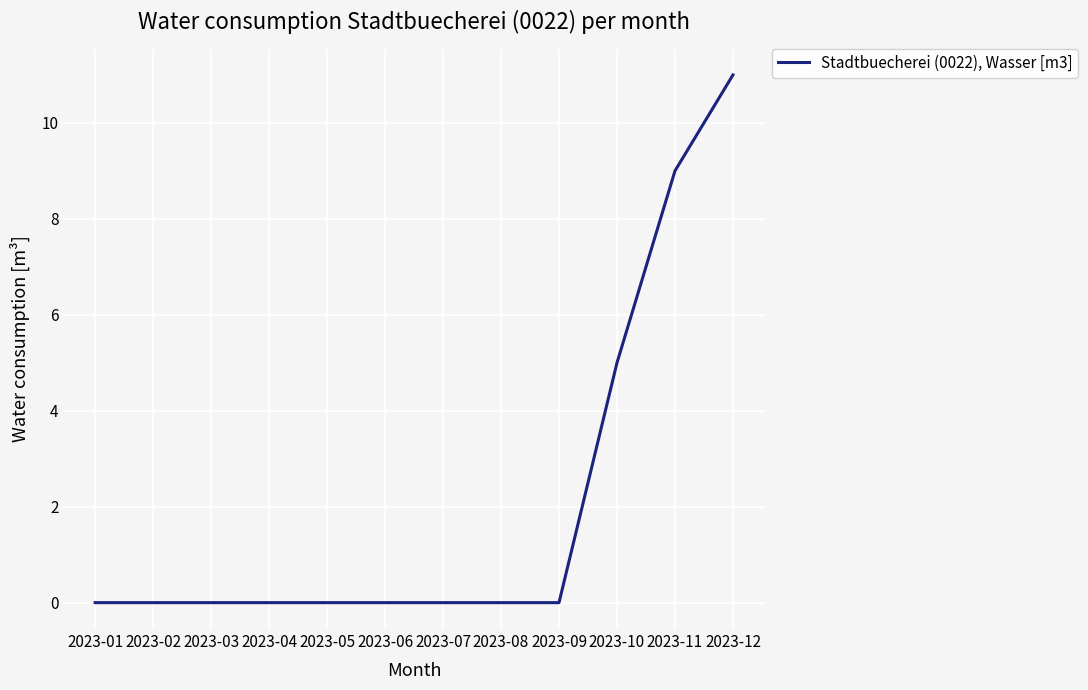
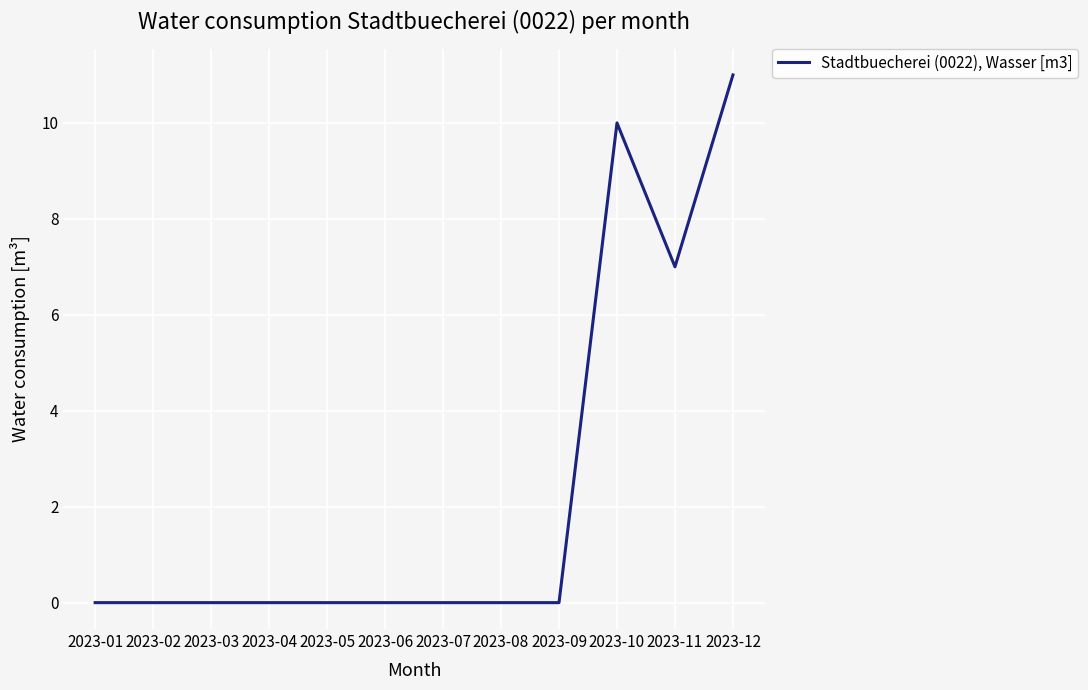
  {
    "2023-01": 0,
    "2023-02": 0,
    "2023-03": 0,
    "2023-04": 0,
    "2023-05": 0,
    "2023-06": 0,
    "2023-07": 0,
    "2023-08": 0,
    "2023-09": 0,
-   "2023-10": 5,
-   "2023-11": 9,
+   "2023-10": 10,
+   "2023-11": 7,
    "2023-12": 11
  }
